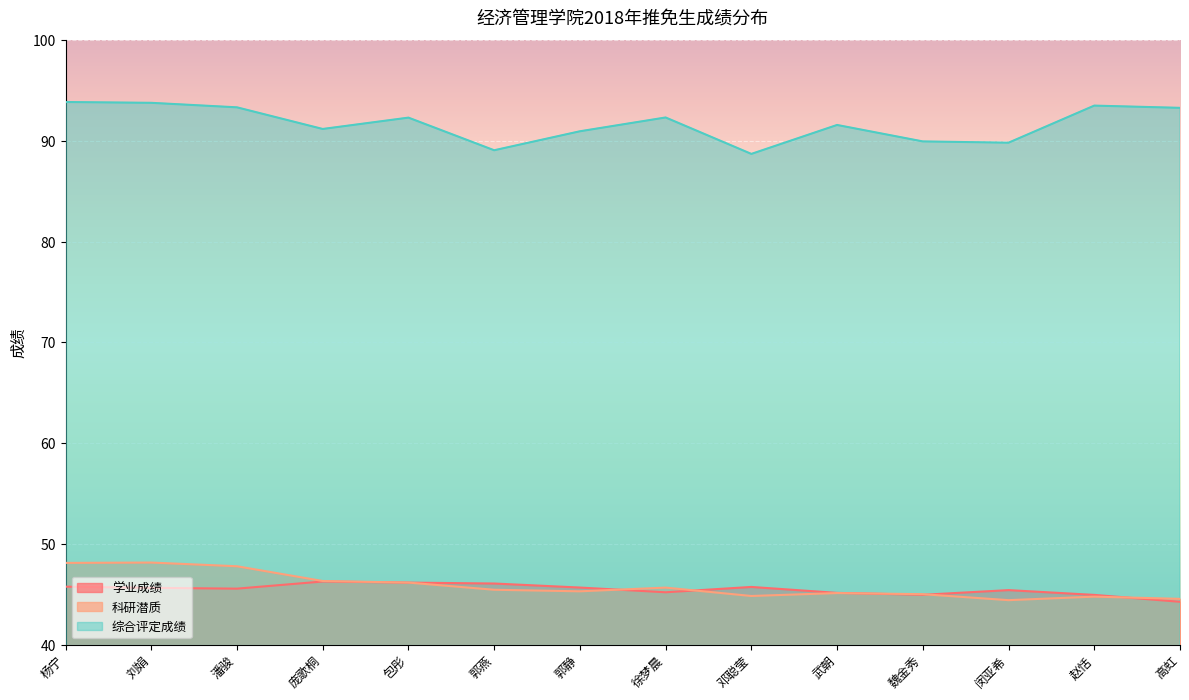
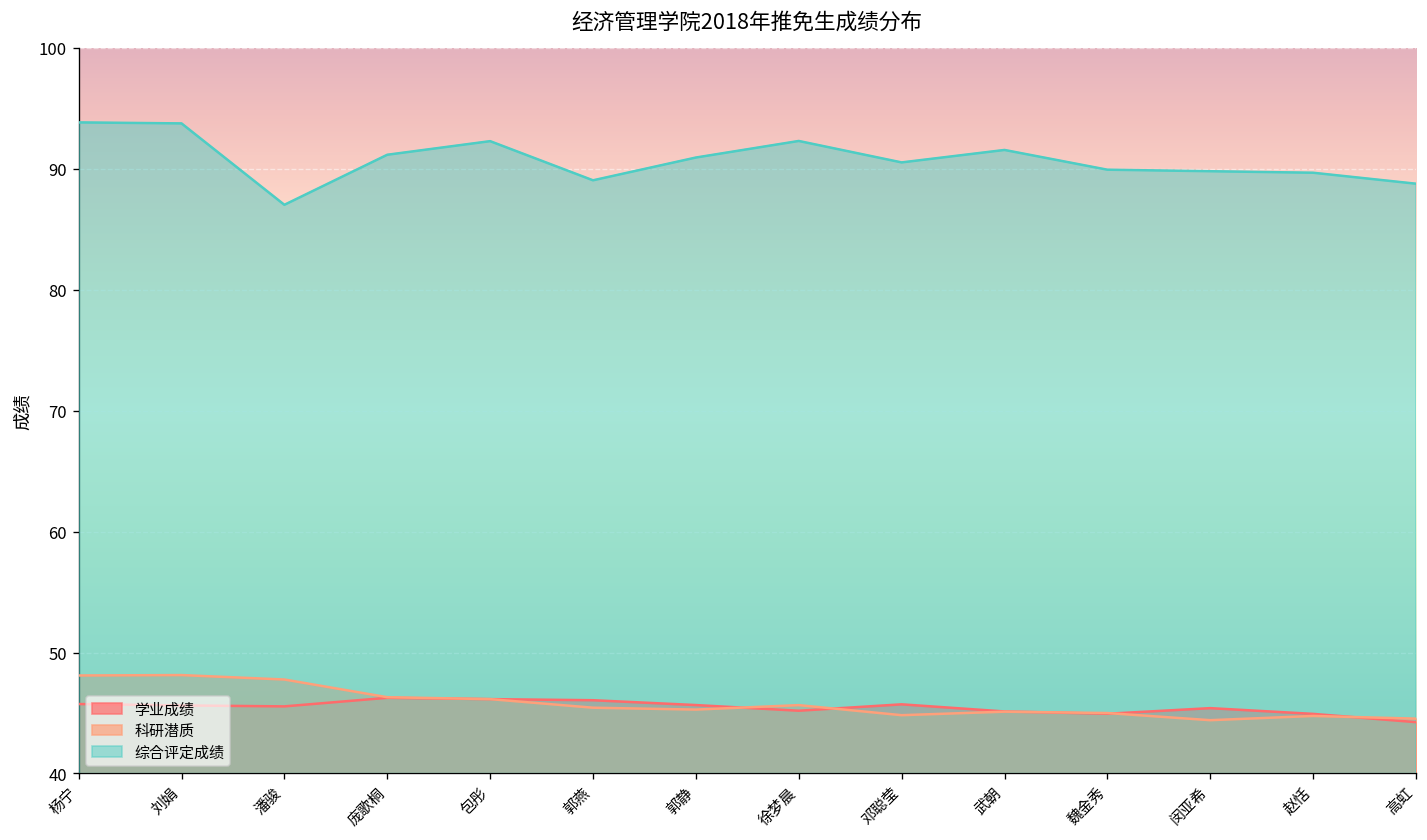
  {
    "综合评定成绩": {
      "杨宁": 93.9,
      "刘娟": 93.8,
-     "潘骏": 93.3,
+     "潘骏": 87.0,
      "庞歌桐": 91.2,
      "包彤": 92.3,
      "郭燕": 89.1,
      "郭静": 90.9,
      "徐梦晨": 92.3,
-     "邓聪莹": 88.7,
+     "邓聪莹": 90.5,
      "武朝": 91.6,
      "魏金秀": 89.9,
      "闵亚希": 89.8,
-     "赵恬": 93.5,
-     "高虹": 93.3
+     "赵恬": 89.7,
+     "高虹": 88.8
    }
  }
